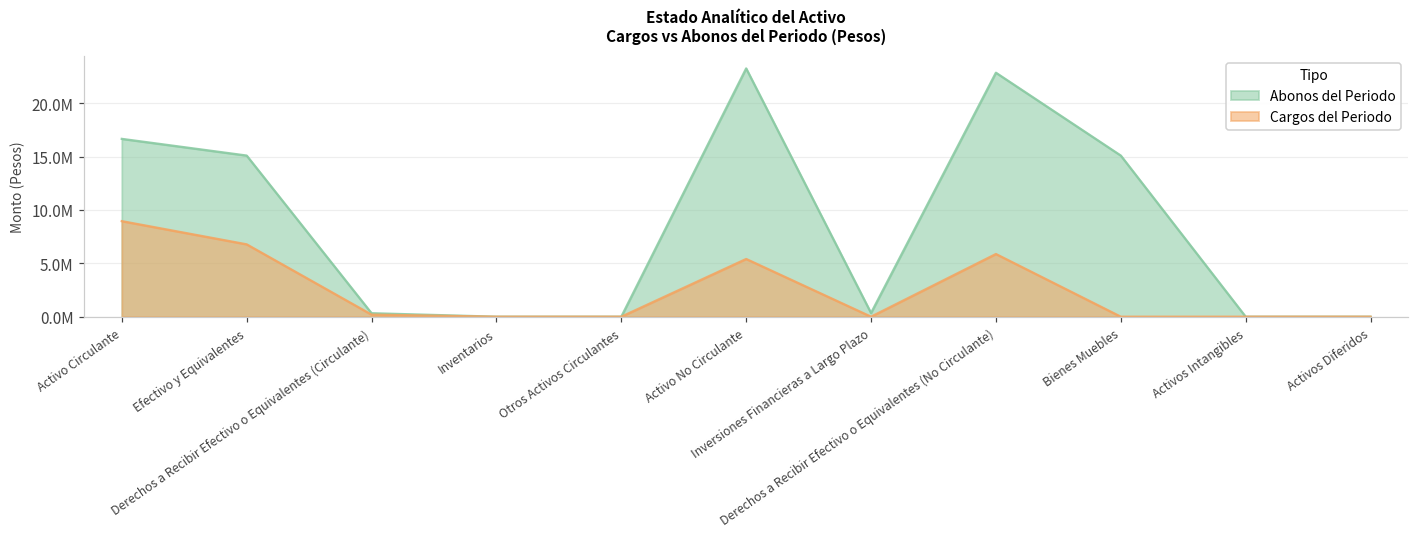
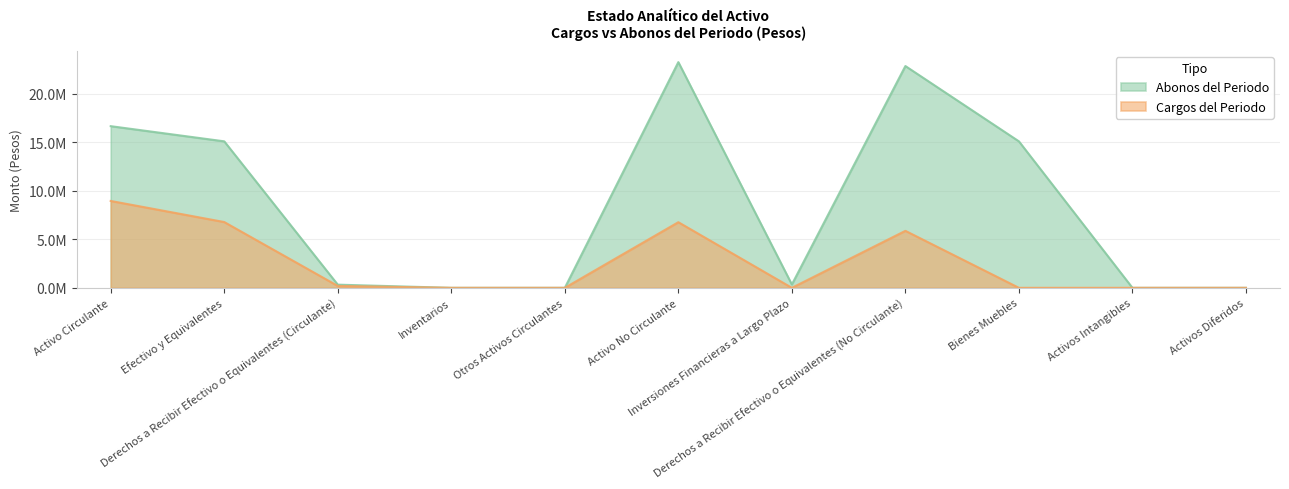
  {
    "Abonos del Periodo": {
      "Activo Circulante": 17000000,
      "Efectivo y Equivalentes": 15000000,
      "Activo No Circulante": 23000000,
      "Inversiones Financieras a Largo Plazo": 0,
      "Derechos a Recibir Efectivo o Equivalentes (No Circulante)": 23000000,
      "Bienes Muebles": 15000000
    },
    "Cargos del Periodo": {
      "Activo Circulante": 9000000,
      "Efectivo y Equivalentes": 7000000,
-     "Activo No Circulante": 5000000,
+     "Activo No Circulante": 7000000,
      "Inversiones Financieras a Largo Plazo": 0,
      "Derechos a Recibir Efectivo o Equivalentes (No Circulante)": 6000000,
      "Bienes Muebles": 0
    }
  }
